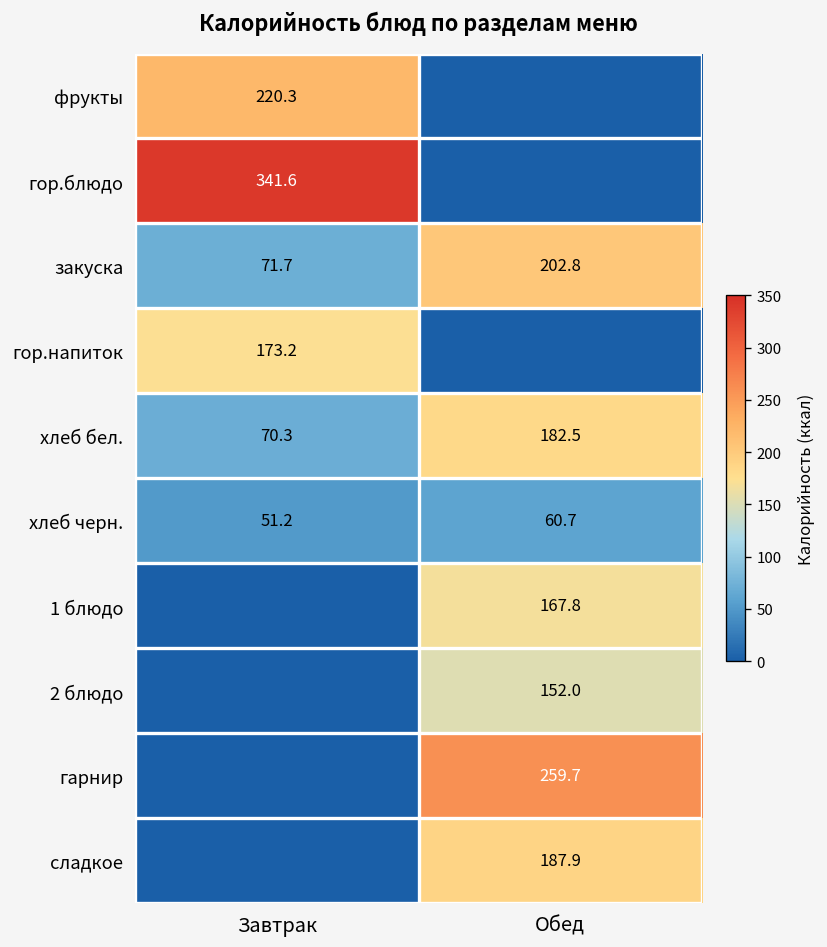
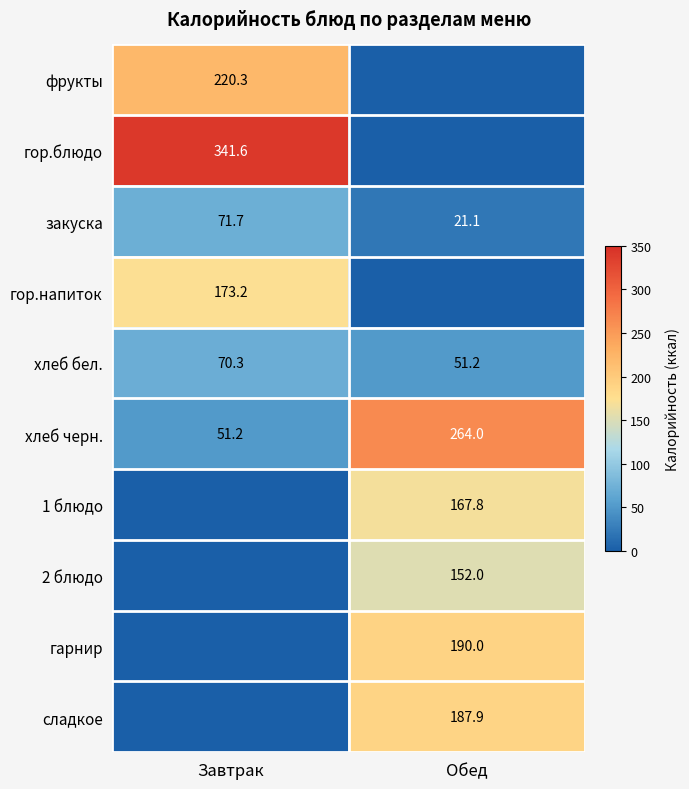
  {
    "фрукты": {
      "Завтрак": 220.3
    },
    "гор.блюдо": {
      "Завтрак": 341.6
    },
    "закуска": {
      "Завтрак": 71.7,
-     "Обед": 202.8
+     "Обед": 21.1
    },
    "гор.напиток": {
      "Завтрак": 173.2
    },
    "хлеб бел.": {
      "Завтрак": 70.3,
-     "Обед": 182.5
+     "Обед": 51.2
    },
    "хлеб черн.": {
      "Завтрак": 51.2,
-     "Обед": 60.7
+     "Обед": 264.0
    },
    "1 блюдо": {
      "Обед": 167.8
    },
    "2 блюдо": {
      "Обед": 152.0
    },
    "гарнир": {
-     "Обед": 259.7
+     "Обед": 190.0
    },
    "сладкое": {
      "Обед": 187.9
    }
  }
